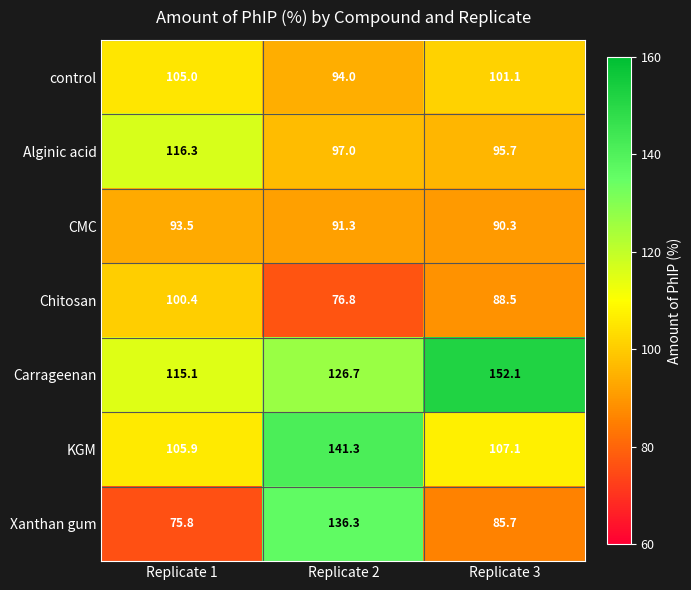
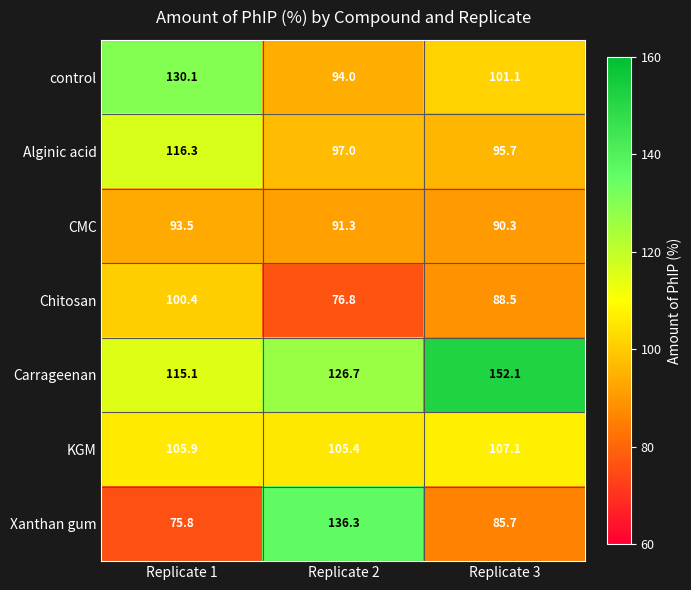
  {
    "control": {
-     "Replicate 1": 105.0,
+     "Replicate 1": 130.1,
      "Replicate 2": 94.0,
      "Replicate 3": 101.1
    },
    "Alginic acid": {
      "Replicate 1": 116.3,
      "Replicate 2": 97.0,
      "Replicate 3": 95.7
    },
    "CMC": {
      "Replicate 1": 93.5,
      "Replicate 2": 91.3,
      "Replicate 3": 90.3
    },
    "Chitosan": {
      "Replicate 1": 100.4,
      "Replicate 2": 76.8,
      "Replicate 3": 88.5
    },
    "Carrageenan": {
      "Replicate 1": 115.1,
      "Replicate 2": 126.7,
      "Replicate 3": 152.1
    },
    "KGM": {
      "Replicate 1": 105.9,
-     "Replicate 2": 141.3,
+     "Replicate 2": 105.4,
      "Replicate 3": 107.1
    },
    "Xanthan gum": {
      "Replicate 1": 75.8,
      "Replicate 2": 136.3,
      "Replicate 3": 85.7
    }
  }
